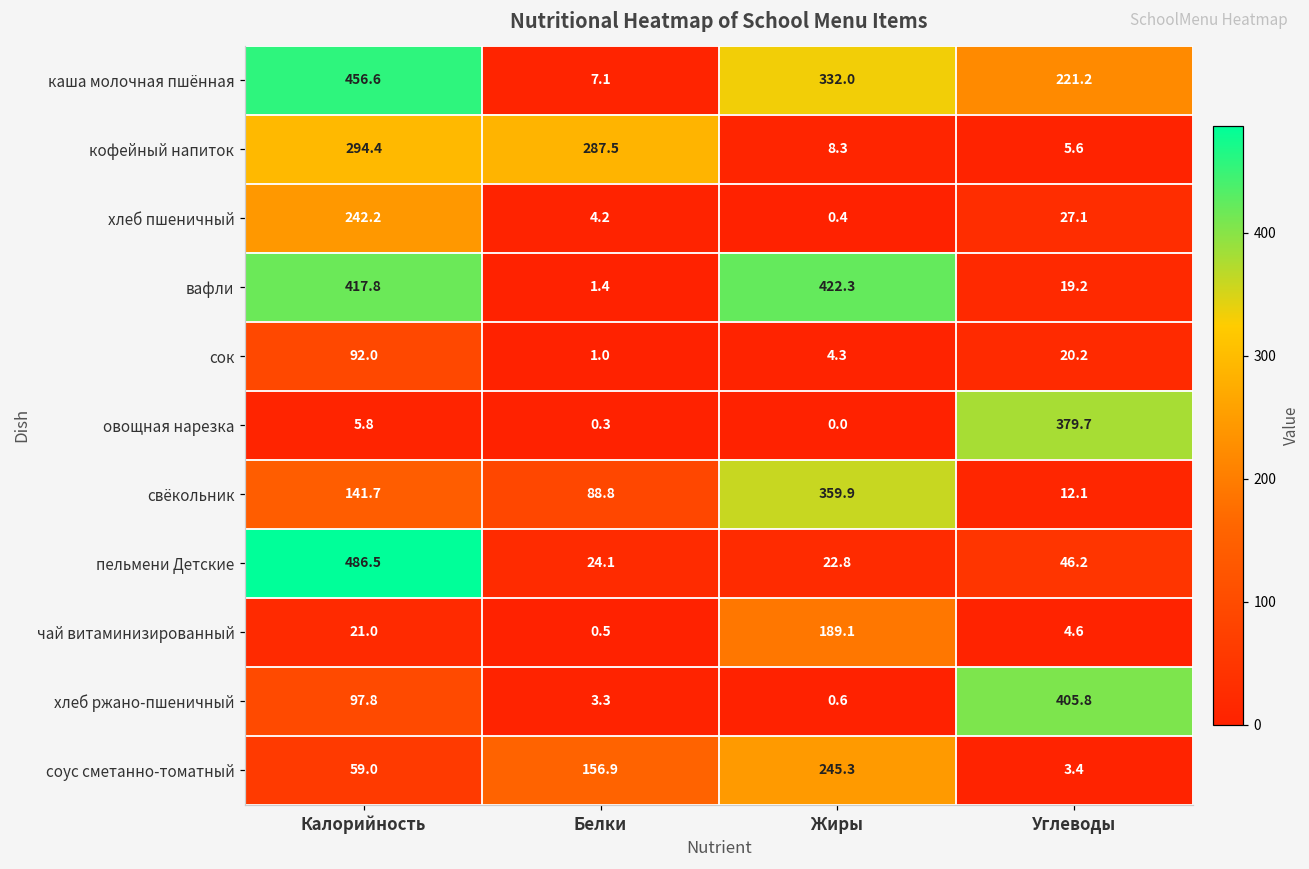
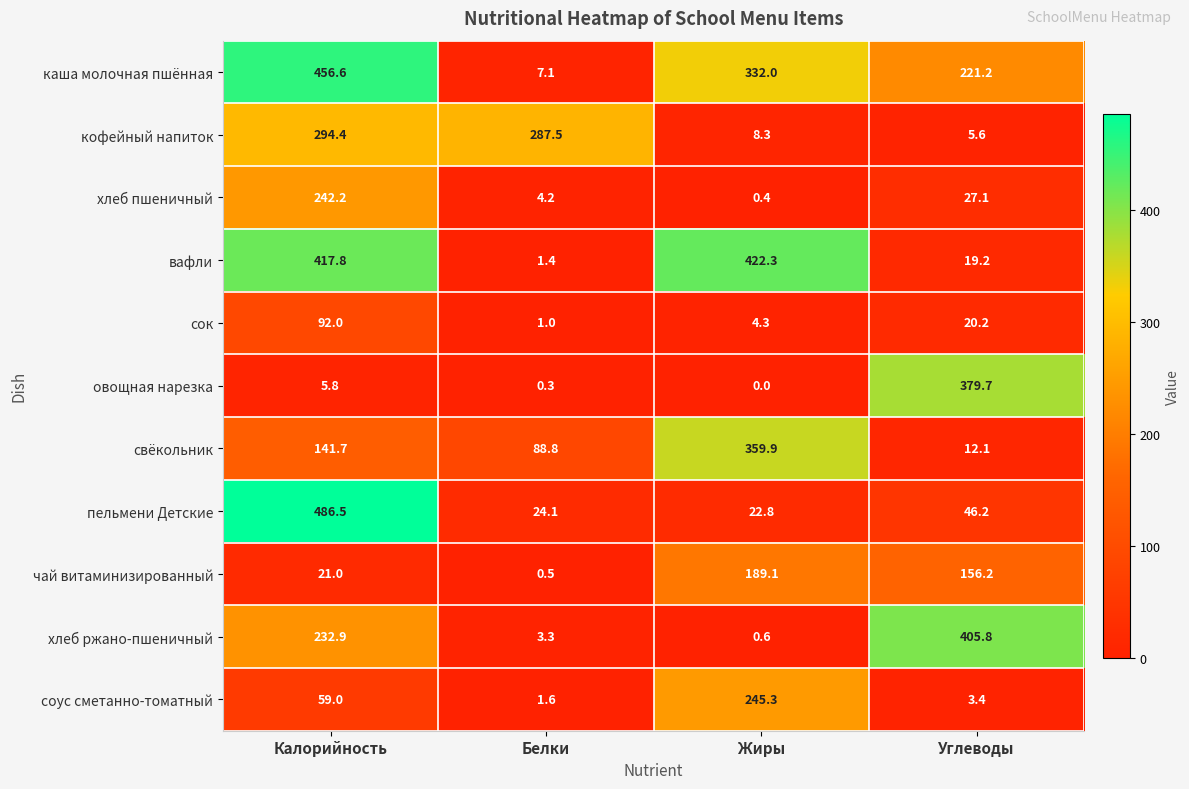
  {
    "каша молочная пшённая": {
      "Калорийность": 456.6,
      "Белки": 7.1,
      "Жиры": 332.0,
      "Углеводы": 221.2
    },
    "кофейный напиток": {
      "Калорийность": 294.4,
      "Белки": 287.5,
      "Жиры": 8.3,
      "Углеводы": 5.6
    },
    "хлеб пшеничный": {
      "Калорийность": 242.2,
      "Белки": 4.2,
      "Жиры": 0.4,
      "Углеводы": 27.1
    },
    "вафли": {
      "Калорийность": 417.8,
      "Белки": 1.4,
      "Жиры": 422.3,
      "Углеводы": 19.2
    },
    "сок": {
      "Калорийность": 92.0,
      "Белки": 1.0,
      "Жиры": 4.3,
      "Углеводы": 20.2
    },
    "овощная нарезка": {
      "Калорийность": 5.8,
      "Белки": 0.3,
      "Жиры": 0.0,
      "Углеводы": 379.7
    },
    "свёкольник": {
      "Калорийность": 141.7,
      "Белки": 88.8,
      "Жиры": 359.9,
      "Углеводы": 12.1
    },
    "пельмени Детские": {
      "Калорийность": 486.5,
      "Белки": 24.1,
      "Жиры": 22.8,
      "Углеводы": 46.2
    },
    "чай витаминизированный": {
      "Калорийность": 21.0,
      "Белки": 0.5,
      "Жиры": 189.1,
-     "Углеводы": 4.6
+     "Углеводы": 156.2
    },
    "хлеб ржано-пшеничный": {
-     "Калорийность": 97.8,
+     "Калорийность": 232.9,
      "Белки": 3.3,
      "Жиры": 0.6,
      "Углеводы": 405.8
    },
    "соус сметанно-томатный": {
      "Калорийность": 59.0,
-     "Белки": 156.9,
+     "Белки": 1.6,
      "Жиры": 245.3,
      "Углеводы": 3.4
    }
  }
